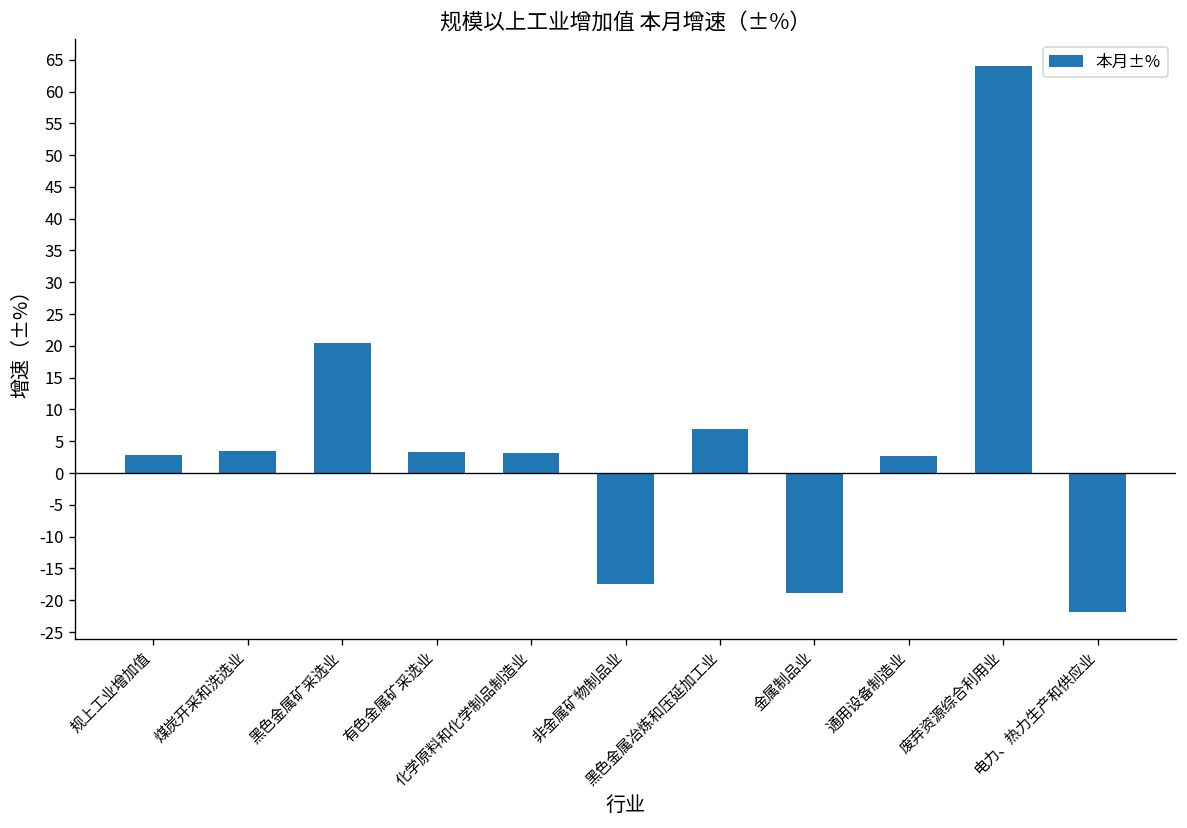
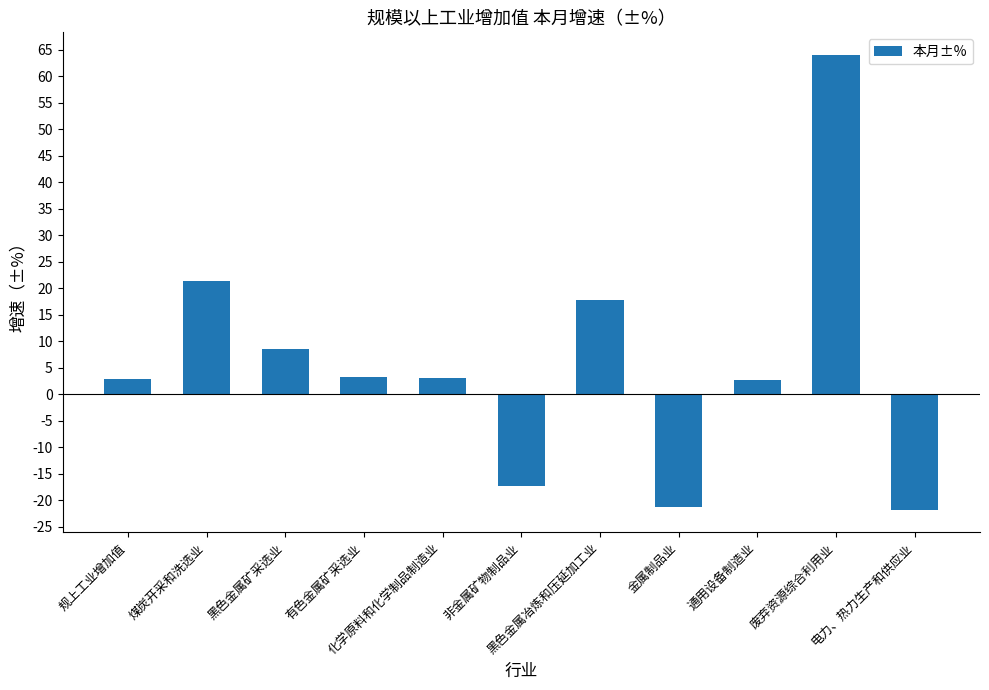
  {
    "规上工业增加值": 3,
-   "煤炭开采和洗选业": 3,
-   "黑色金属矿采选业": 21,
+   "煤炭开采和洗选业": 21,
+   "黑色金属矿采选业": 9,
    "有色金属矿采选业": 3,
    "化学原料和化学制品制造业": 3,
    "非金属矿物制品业": -17,
-   "黑色金属冶炼和压延加工业": 7,
-   "金属制品业": -19,
+   "黑色金属冶炼和压延加工业": 18,
+   "金属制品业": -21,
    "通用设备制造业": 3,
    "废弃资源综合利用业": 64,
    "电力、热力生产和供应业": -22
  }
